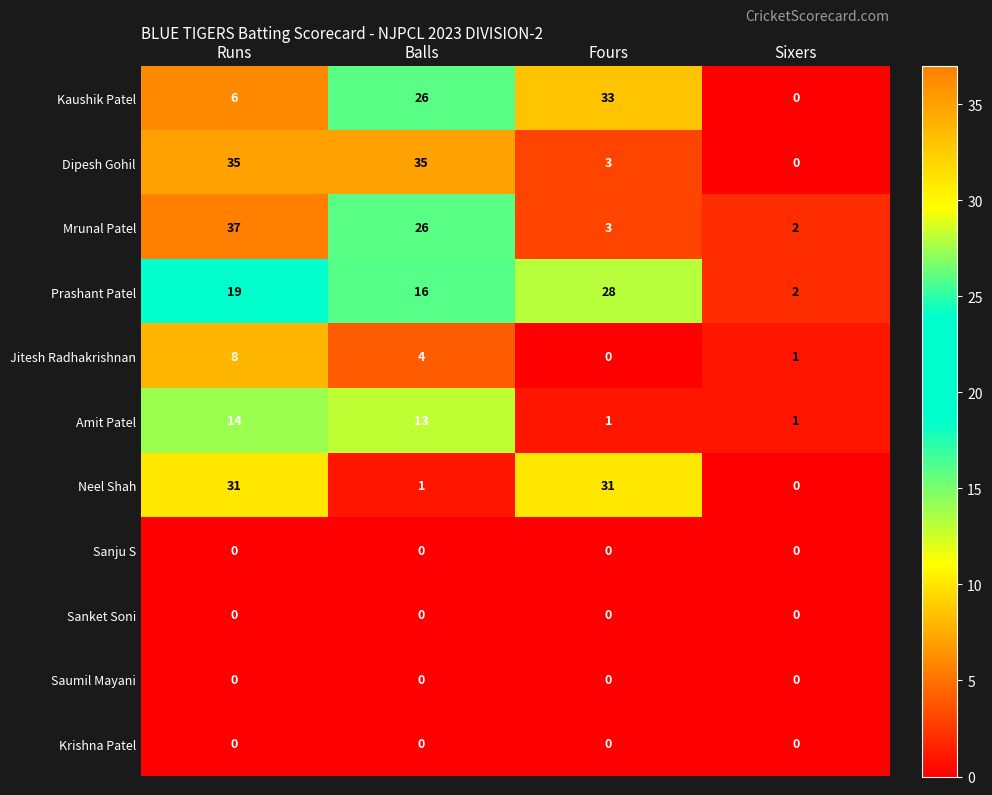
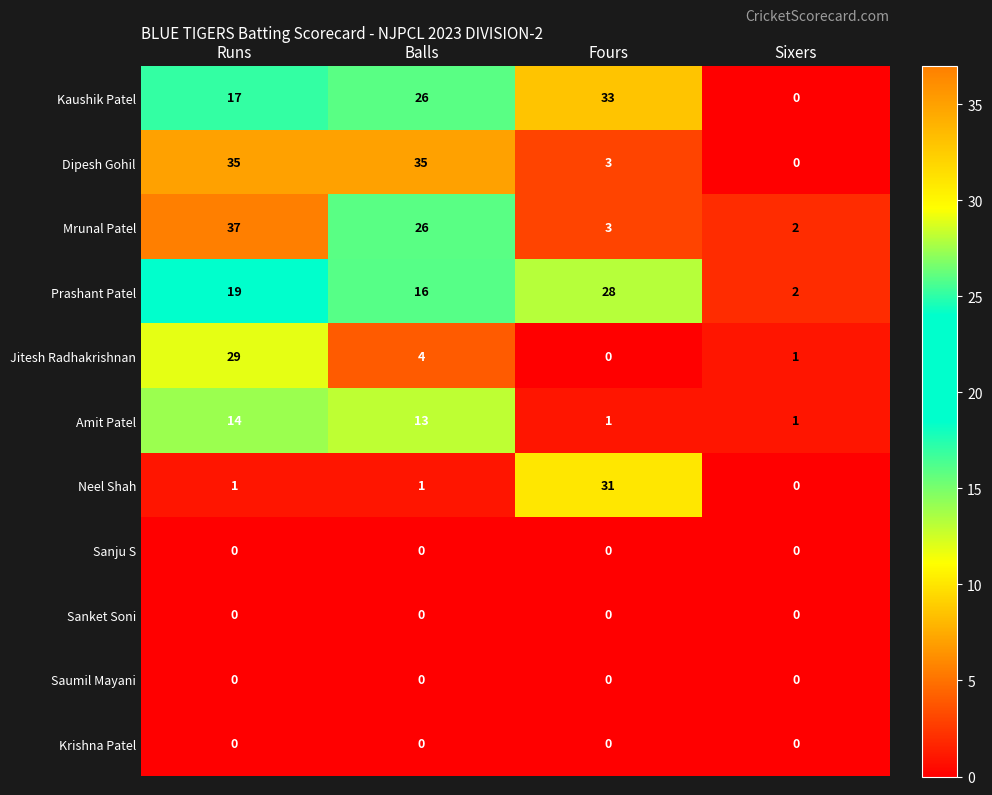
  {
    "Kaushik Patel": {
-     "Runs": 6,
+     "Runs": 17,
      "Balls": 26,
      "Fours": 33,
      "Sixers": 0
    },
    "Dipesh Gohil": {
      "Runs": 35,
      "Balls": 35,
      "Fours": 3,
      "Sixers": 0
    },
    "Mrunal Patel": {
      "Runs": 37,
      "Balls": 26,
      "Fours": 3,
      "Sixers": 2
    },
    "Prashant Patel": {
      "Runs": 19,
      "Balls": 16,
      "Fours": 28,
      "Sixers": 2
    },
    "Jitesh Radhakrishnan": {
-     "Runs": 8,
+     "Runs": 29,
      "Balls": 4,
      "Fours": 0,
      "Sixers": 1
    },
    "Amit Patel": {
      "Runs": 14,
      "Balls": 13,
      "Fours": 1,
      "Sixers": 1
    },
    "Neel Shah": {
-     "Runs": 31,
+     "Runs": 1,
      "Balls": 1,
      "Fours": 31,
      "Sixers": 0
    },
    "Sanju S": {
      "Runs": 0,
      "Balls": 0,
      "Fours": 0,
      "Sixers": 0
    },
    "Sanket Soni": {
      "Runs": 0,
      "Balls": 0,
      "Fours": 0,
      "Sixers": 0
    },
    "Saumil Mayani": {
      "Runs": 0,
      "Balls": 0,
      "Fours": 0,
      "Sixers": 0
    },
    "Krishna Patel": {
      "Runs": 0,
      "Balls": 0,
      "Fours": 0,
      "Sixers": 0
    }
  }
